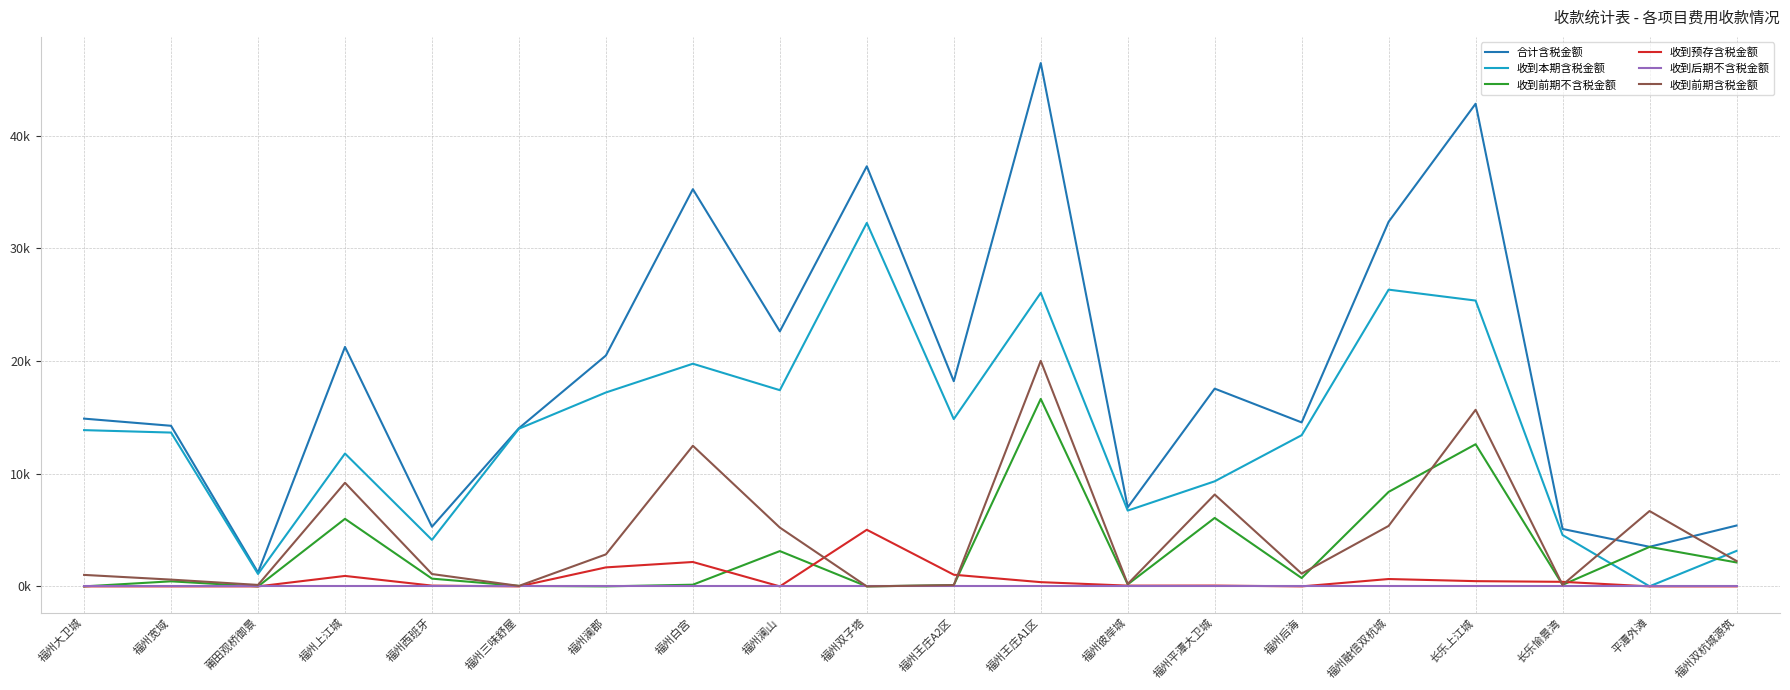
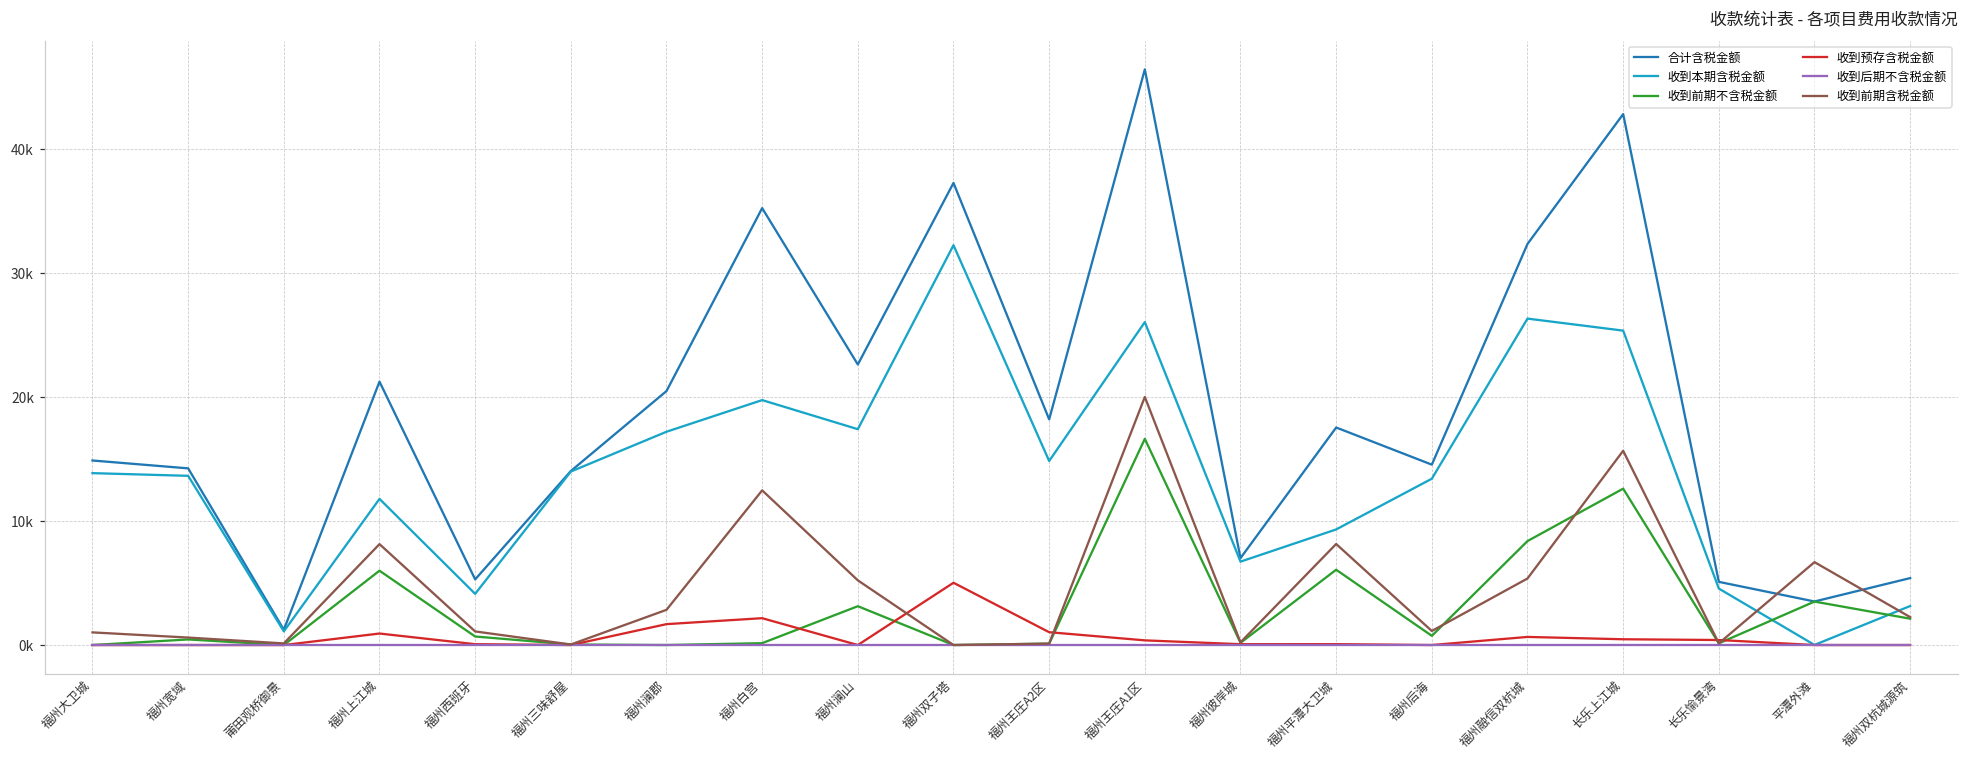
  {
    "收到前期不含税金额": {
      "福州上江城": 6000,
      "福州西班牙": 700,
      "福州澜山": 3100,
      "福州王庄A1区": 16600,
      "福州平潭大卫城": 6100,
      "福州后海": 700,
      "福州融信双杭城": 8400,
      "长乐上江城": 12600
    },
    "收到预存含税金额": {
      "福州上江城": 900,
      "福州澜郡": 1700,
      "福州白宫": 2200,
      "福州双子塔": 5000,
      "福州王庄A2区": 1000,
      "福州王庄A1区": 400,
      "福州融信双杭城": 700,
      "长乐上江城": 500,
      "长乐愉景湾": 400
    },
    "收到后期不含税金额": {
      "福州上江城": 0,
      "福州王庄A1区": 0,
      "福州融信双杭城": 0,
      "长乐上江城": 0
    },
    "收到前期含税金额": {
      "福州大卫城": 1000,
-     "福州上江城": 9200,
+     "福州上江城": 8100,
      "福州西班牙": 1100,
      "福州澜郡": 2800,
      "福州白宫": 12500,
      "福州澜山": 5200,
      "福州王庄A1区": 20000,
      "福州平潭大卫城": 8200,
      "福州后海": 1100,
      "福州融信双杭城": 5400,
      "长乐上江城": 15700,
      "平潭外滩": 6700
    }
  }
